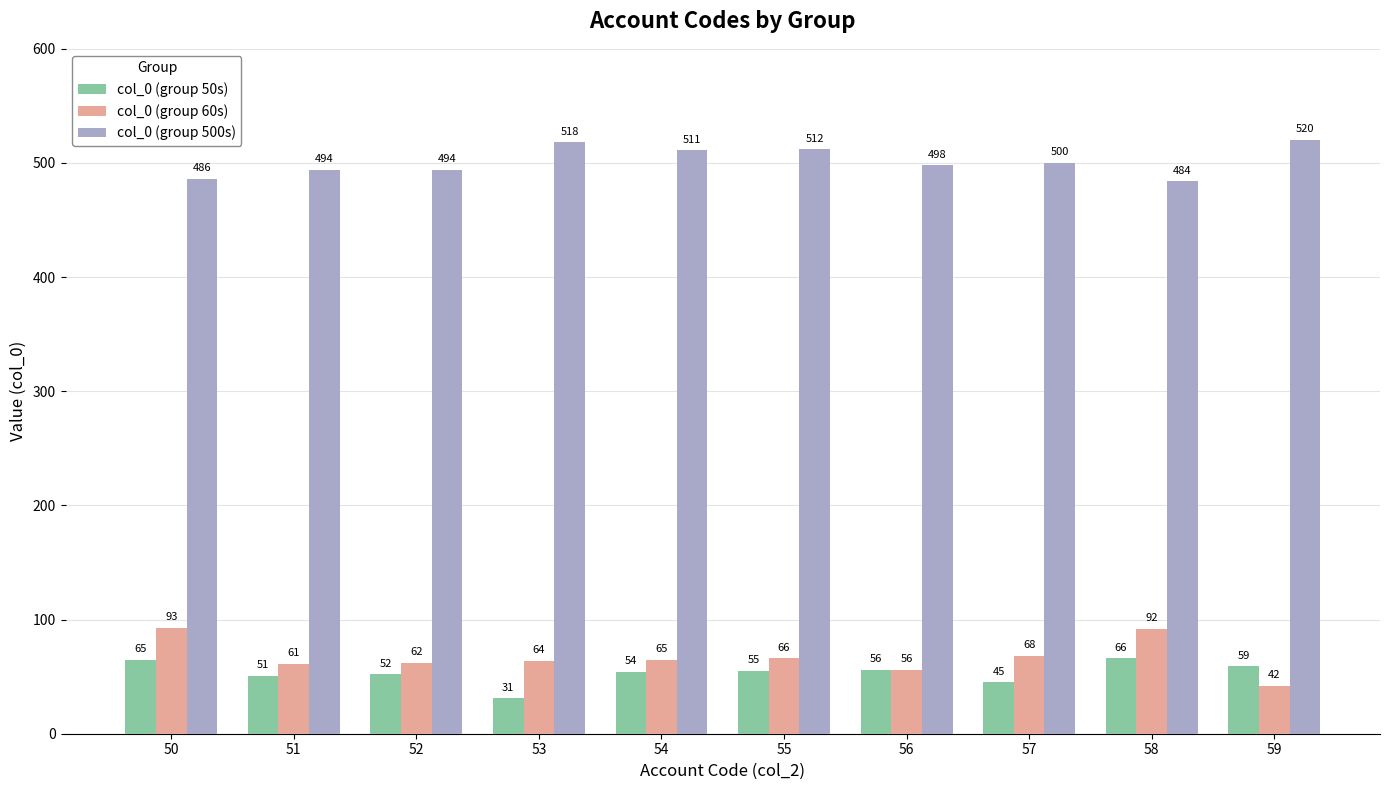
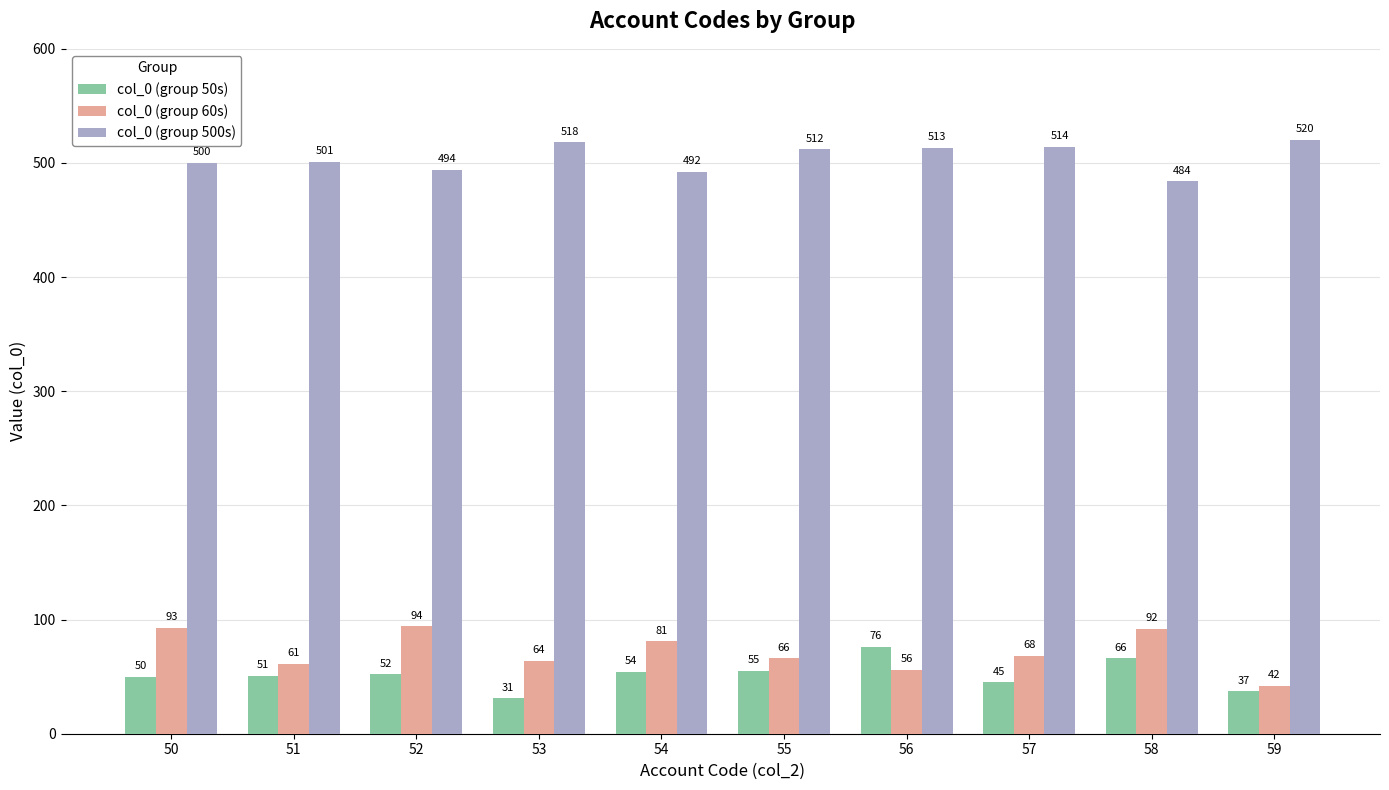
  {
    "col_0 (group 50s)": {
-     "50": 65,
+     "50": 50,
      "51": 51,
      "52": 52,
      "53": 31,
      "54": 54,
      "55": 55,
-     "56": 56,
+     "56": 76,
      "57": 45,
      "58": 66,
-     "59": 59
+     "59": 37
    },
    "col_0 (group 60s)": {
      "50": 93,
      "51": 61,
-     "52": 62,
+     "52": 94,
      "53": 64,
-     "54": 65,
+     "54": 81,
      "55": 66,
      "56": 56,
      "57": 68,
      "58": 92,
      "59": 42
    },
    "col_0 (group 500s)": {
-     "50": 486,
-     "51": 494,
+     "50": 500,
+     "51": 501,
      "52": 494,
      "53": 518,
-     "54": 511,
+     "54": 492,
      "55": 512,
-     "56": 498,
-     "57": 500,
+     "56": 513,
+     "57": 514,
      "58": 484,
      "59": 520
    }
  }
